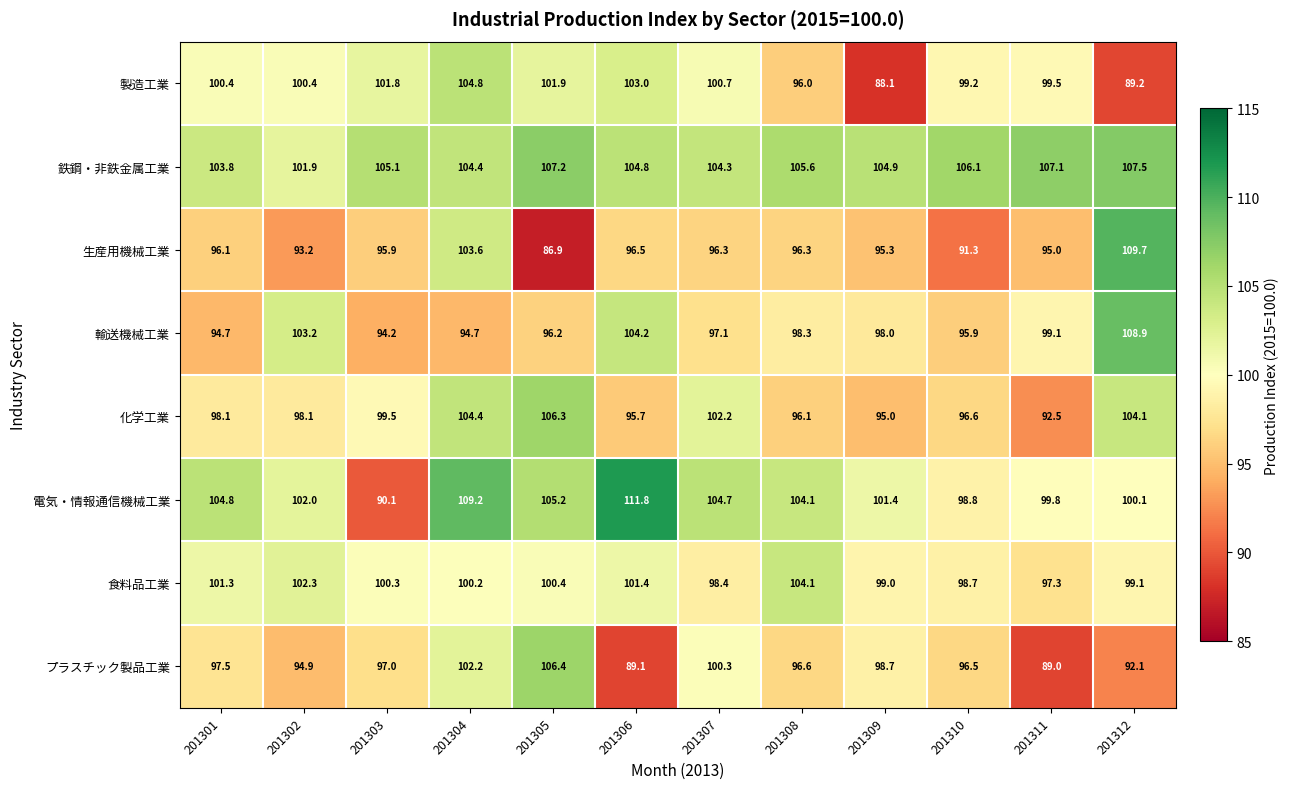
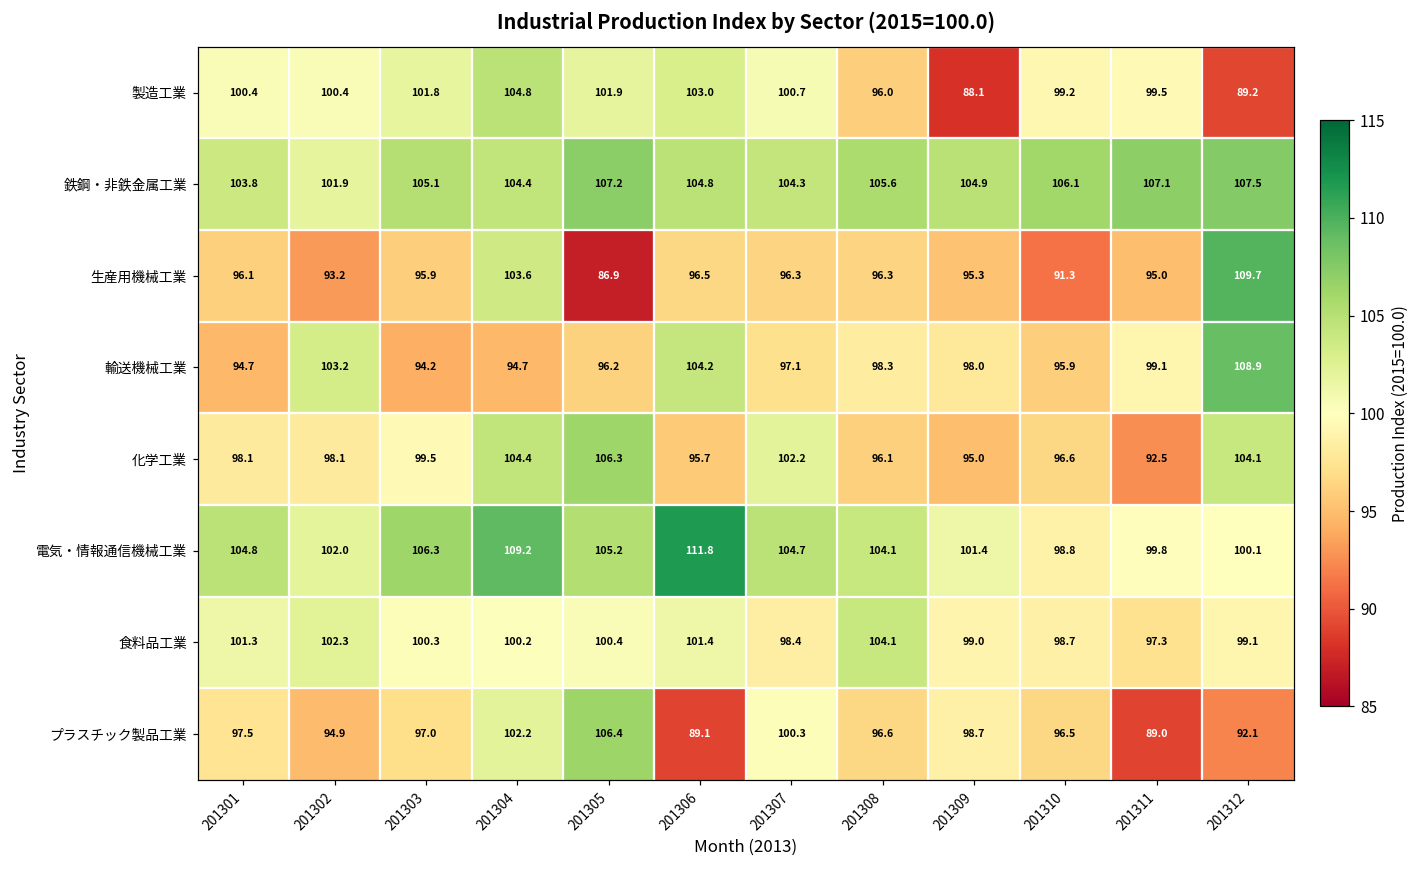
  {
    "製造工業": {
      "201301": 100.4,
      "201302": 100.4,
      "201303": 101.8,
      "201304": 104.8,
      "201305": 101.9,
      "201306": 103.0,
      "201307": 100.7,
      "201308": 96.0,
      "201309": 88.1,
      "201310": 99.2,
      "201311": 99.5,
      "201312": 89.2
    },
    "鉄鋼・非鉄金属工業": {
      "201301": 103.8,
      "201302": 101.9,
      "201303": 105.1,
      "201304": 104.4,
      "201305": 107.2,
      "201306": 104.8,
      "201307": 104.3,
      "201308": 105.6,
      "201309": 104.9,
      "201310": 106.1,
      "201311": 107.1,
      "201312": 107.5
    },
    "生産用機械工業": {
      "201301": 96.1,
      "201302": 93.2,
      "201303": 95.9,
      "201304": 103.6,
      "201305": 86.9,
      "201306": 96.5,
      "201307": 96.3,
      "201308": 96.3,
      "201309": 95.3,
      "201310": 91.3,
      "201311": 95.0,
      "201312": 109.7
    },
    "輸送機械工業": {
      "201301": 94.7,
      "201302": 103.2,
      "201303": 94.2,
      "201304": 94.7,
      "201305": 96.2,
      "201306": 104.2,
      "201307": 97.1,
      "201308": 98.3,
      "201309": 98.0,
      "201310": 95.9,
      "201311": 99.1,
      "201312": 108.9
    },
    "化学工業": {
      "201301": 98.1,
      "201302": 98.1,
      "201303": 99.5,
      "201304": 104.4,
      "201305": 106.3,
      "201306": 95.7,
      "201307": 102.2,
      "201308": 96.1,
      "201309": 95.0,
      "201310": 96.6,
      "201311": 92.5,
      "201312": 104.1
    },
    "電気・情報通信機械工業": {
      "201301": 104.8,
      "201302": 102.0,
-     "201303": 90.1,
+     "201303": 106.3,
      "201304": 109.2,
      "201305": 105.2,
      "201306": 111.8,
      "201307": 104.7,
      "201308": 104.1,
      "201309": 101.4,
      "201310": 98.8,
      "201311": 99.8,
      "201312": 100.1
    },
    "食料品工業": {
      "201301": 101.3,
      "201302": 102.3,
      "201303": 100.3,
      "201304": 100.2,
      "201305": 100.4,
      "201306": 101.4,
      "201307": 98.4,
      "201308": 104.1,
      "201309": 99.0,
      "201310": 98.7,
      "201311": 97.3,
      "201312": 99.1
    },
    "プラスチック製品工業": {
      "201301": 97.5,
      "201302": 94.9,
      "201303": 97.0,
      "201304": 102.2,
      "201305": 106.4,
      "201306": 89.1,
      "201307": 100.3,
      "201308": 96.6,
      "201309": 98.7,
      "201310": 96.5,
      "201311": 89.0,
      "201312": 92.1
    }
  }
